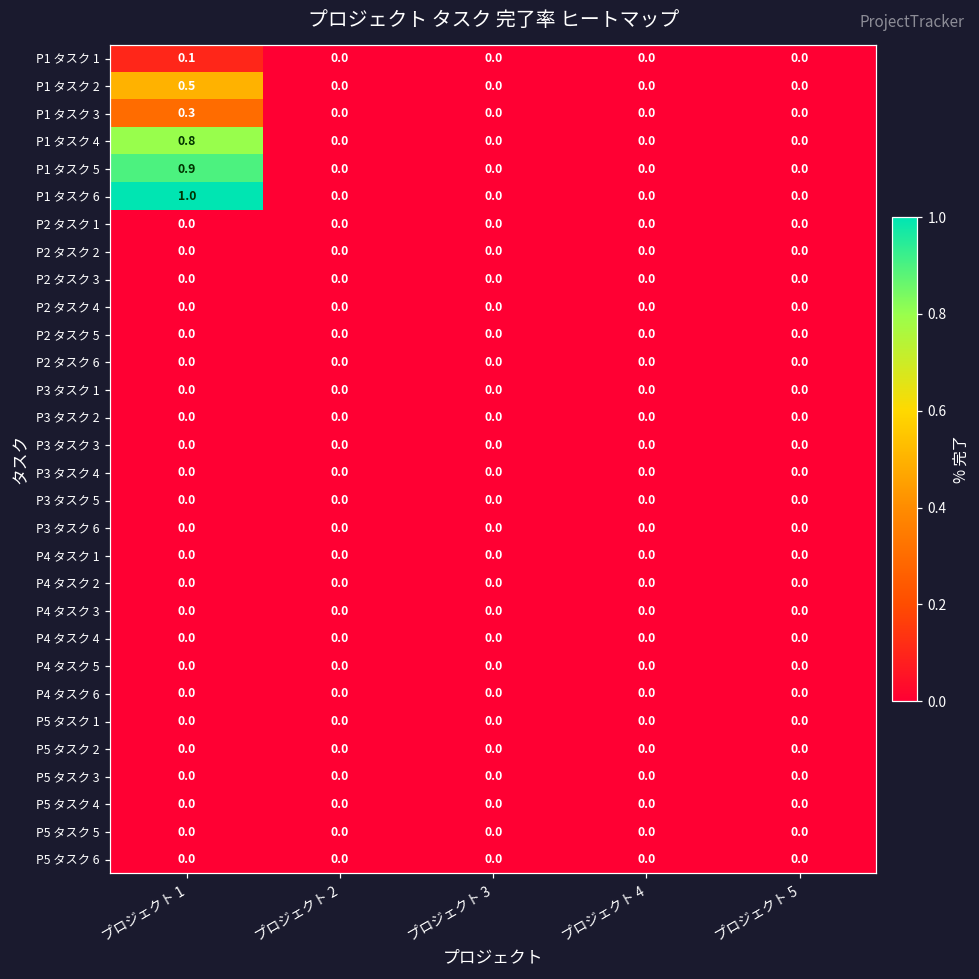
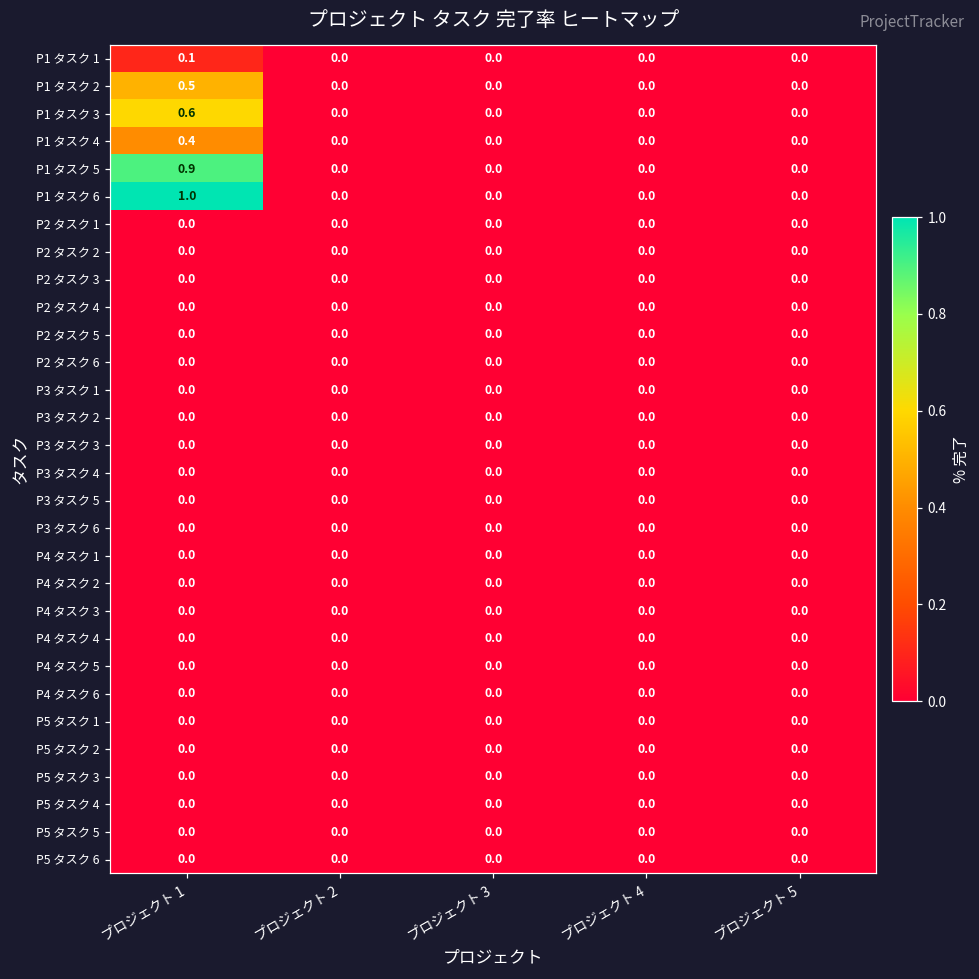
  {
    "P1 タスク 1": {
      "プロジェクト 1": 0.1,
      "プロジェクト 2": 0.0,
      "プロジェクト 3": 0.0,
      "プロジェクト 4": 0.0,
      "プロジェクト 5": 0.0
    },
    "P1 タスク 2": {
      "プロジェクト 1": 0.5,
      "プロジェクト 2": 0.0,
      "プロジェクト 3": 0.0,
      "プロジェクト 4": 0.0,
      "プロジェクト 5": 0.0
    },
    "P1 タスク 3": {
-     "プロジェクト 1": 0.3,
+     "プロジェクト 1": 0.6,
      "プロジェクト 2": 0.0,
      "プロジェクト 3": 0.0,
      "プロジェクト 4": 0.0,
      "プロジェクト 5": 0.0
    },
    "P1 タスク 4": {
-     "プロジェクト 1": 0.8,
+     "プロジェクト 1": 0.4,
      "プロジェクト 2": 0.0,
      "プロジェクト 3": 0.0,
      "プロジェクト 4": 0.0,
      "プロジェクト 5": 0.0
    },
    "P1 タスク 5": {
      "プロジェクト 1": 0.9,
      "プロジェクト 2": 0.0,
      "プロジェクト 3": 0.0,
      "プロジェクト 4": 0.0,
      "プロジェクト 5": 0.0
    },
    "P1 タスク 6": {
      "プロジェクト 1": 1.0,
      "プロジェクト 2": 0.0,
      "プロジェクト 3": 0.0,
      "プロジェクト 4": 0.0,
      "プロジェクト 5": 0.0
    },
    "P2 タスク 1": {
      "プロジェクト 1": 0.0,
      "プロジェクト 2": 0.0,
      "プロジェクト 3": 0.0,
      "プロジェクト 4": 0.0,
      "プロジェクト 5": 0.0
    },
    "P2 タスク 2": {
      "プロジェクト 1": 0.0,
      "プロジェクト 2": 0.0,
      "プロジェクト 3": 0.0,
      "プロジェクト 4": 0.0,
      "プロジェクト 5": 0.0
    },
    "P2 タスク 3": {
      "プロジェクト 1": 0.0,
      "プロジェクト 2": 0.0,
      "プロジェクト 3": 0.0,
      "プロジェクト 4": 0.0,
      "プロジェクト 5": 0.0
    },
    "P2 タスク 4": {
      "プロジェクト 1": 0.0,
      "プロジェクト 2": 0.0,
      "プロジェクト 3": 0.0,
      "プロジェクト 4": 0.0,
      "プロジェクト 5": 0.0
    },
    "P2 タスク 5": {
      "プロジェクト 1": 0.0,
      "プロジェクト 2": 0.0,
      "プロジェクト 3": 0.0,
      "プロジェクト 4": 0.0,
      "プロジェクト 5": 0.0
    },
    "P2 タスク 6": {
      "プロジェクト 1": 0.0,
      "プロジェクト 2": 0.0,
      "プロジェクト 3": 0.0,
      "プロジェクト 4": 0.0,
      "プロジェクト 5": 0.0
    },
    "P3 タスク 1": {
      "プロジェクト 1": 0.0,
      "プロジェクト 2": 0.0,
      "プロジェクト 3": 0.0,
      "プロジェクト 4": 0.0,
      "プロジェクト 5": 0.0
    },
    "P3 タスク 2": {
      "プロジェクト 1": 0.0,
      "プロジェクト 2": 0.0,
      "プロジェクト 3": 0.0,
      "プロジェクト 4": 0.0,
      "プロジェクト 5": 0.0
    },
    "P3 タスク 3": {
      "プロジェクト 1": 0.0,
      "プロジェクト 2": 0.0,
      "プロジェクト 3": 0.0,
      "プロジェクト 4": 0.0,
      "プロジェクト 5": 0.0
    },
    "P3 タスク 4": {
      "プロジェクト 1": 0.0,
      "プロジェクト 2": 0.0,
      "プロジェクト 3": 0.0,
      "プロジェクト 4": 0.0,
      "プロジェクト 5": 0.0
    },
    "P3 タスク 5": {
      "プロジェクト 1": 0.0,
      "プロジェクト 2": 0.0,
      "プロジェクト 3": 0.0,
      "プロジェクト 4": 0.0,
      "プロジェクト 5": 0.0
    },
    "P3 タスク 6": {
      "プロジェクト 1": 0.0,
      "プロジェクト 2": 0.0,
      "プロジェクト 3": 0.0,
      "プロジェクト 4": 0.0,
      "プロジェクト 5": 0.0
    },
    "P4 タスク 1": {
      "プロジェクト 1": 0.0,
      "プロジェクト 2": 0.0,
      "プロジェクト 3": 0.0,
      "プロジェクト 4": 0.0,
      "プロジェクト 5": 0.0
    },
    "P4 タスク 2": {
      "プロジェクト 1": 0.0,
      "プロジェクト 2": 0.0,
      "プロジェクト 3": 0.0,
      "プロジェクト 4": 0.0,
      "プロジェクト 5": 0.0
    },
    "P4 タスク 3": {
      "プロジェクト 1": 0.0,
      "プロジェクト 2": 0.0,
      "プロジェクト 3": 0.0,
      "プロジェクト 4": 0.0,
      "プロジェクト 5": 0.0
    },
    "P4 タスク 4": {
      "プロジェクト 1": 0.0,
      "プロジェクト 2": 0.0,
      "プロジェクト 3": 0.0,
      "プロジェクト 4": 0.0,
      "プロジェクト 5": 0.0
    },
    "P4 タスク 5": {
      "プロジェクト 1": 0.0,
      "プロジェクト 2": 0.0,
      "プロジェクト 3": 0.0,
      "プロジェクト 4": 0.0,
      "プロジェクト 5": 0.0
    },
    "P4 タスク 6": {
      "プロジェクト 1": 0.0,
      "プロジェクト 2": 0.0,
      "プロジェクト 3": 0.0,
      "プロジェクト 4": 0.0,
      "プロジェクト 5": 0.0
    },
    "P5 タスク 1": {
      "プロジェクト 1": 0.0,
      "プロジェクト 2": 0.0,
      "プロジェクト 3": 0.0,
      "プロジェクト 4": 0.0,
      "プロジェクト 5": 0.0
    },
    "P5 タスク 2": {
      "プロジェクト 1": 0.0,
      "プロジェクト 2": 0.0,
      "プロジェクト 3": 0.0,
      "プロジェクト 4": 0.0,
      "プロジェクト 5": 0.0
    },
    "P5 タスク 3": {
      "プロジェクト 1": 0.0,
      "プロジェクト 2": 0.0,
      "プロジェクト 3": 0.0,
      "プロジェクト 4": 0.0,
      "プロジェクト 5": 0.0
    },
    "P5 タスク 4": {
      "プロジェクト 1": 0.0,
      "プロジェクト 2": 0.0,
      "プロジェクト 3": 0.0,
      "プロジェクト 4": 0.0,
      "プロジェクト 5": 0.0
    },
    "P5 タスク 5": {
      "プロジェクト 1": 0.0,
      "プロジェクト 2": 0.0,
      "プロジェクト 3": 0.0,
      "プロジェクト 4": 0.0,
      "プロジェクト 5": 0.0
    },
    "P5 タスク 6": {
      "プロジェクト 1": 0.0,
      "プロジェクト 2": 0.0,
      "プロジェクト 3": 0.0,
      "プロジェクト 4": 0.0,
      "プロジェクト 5": 0.0
    }
  }
